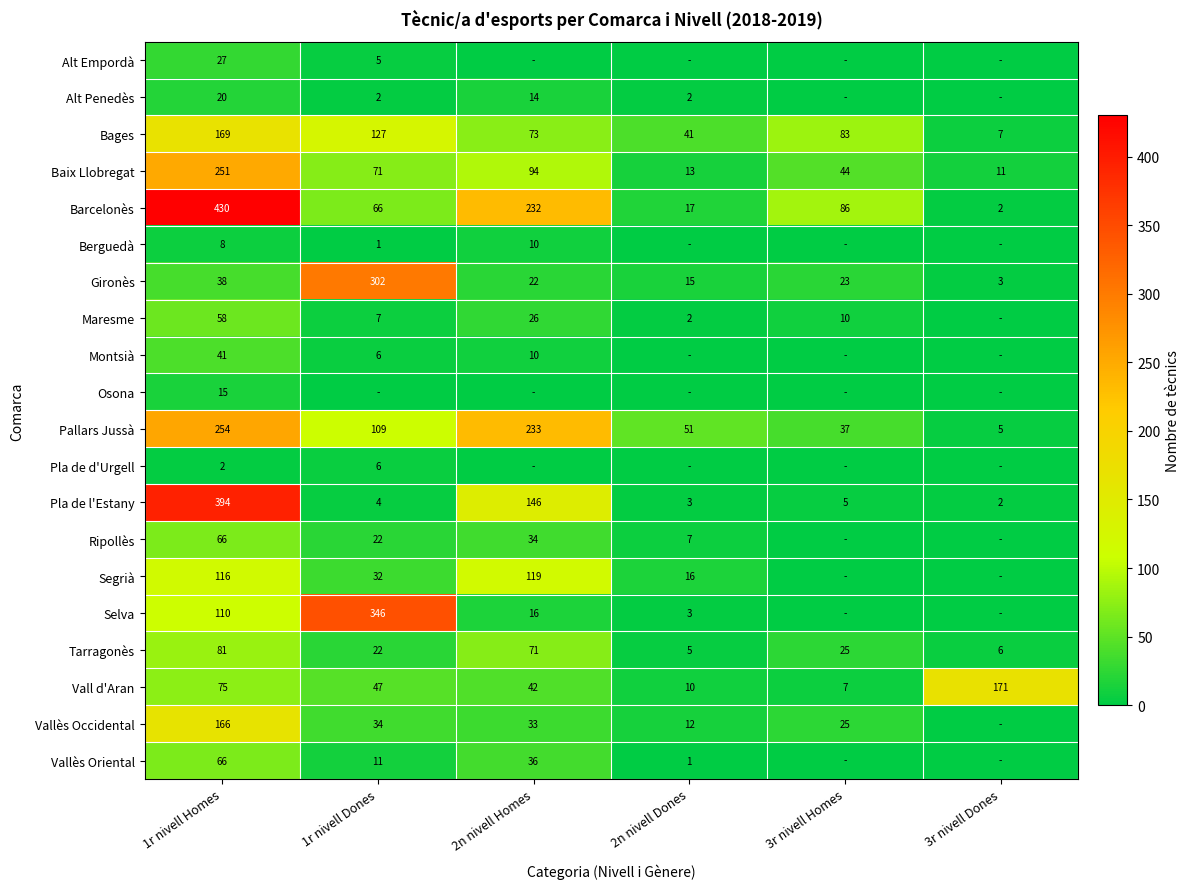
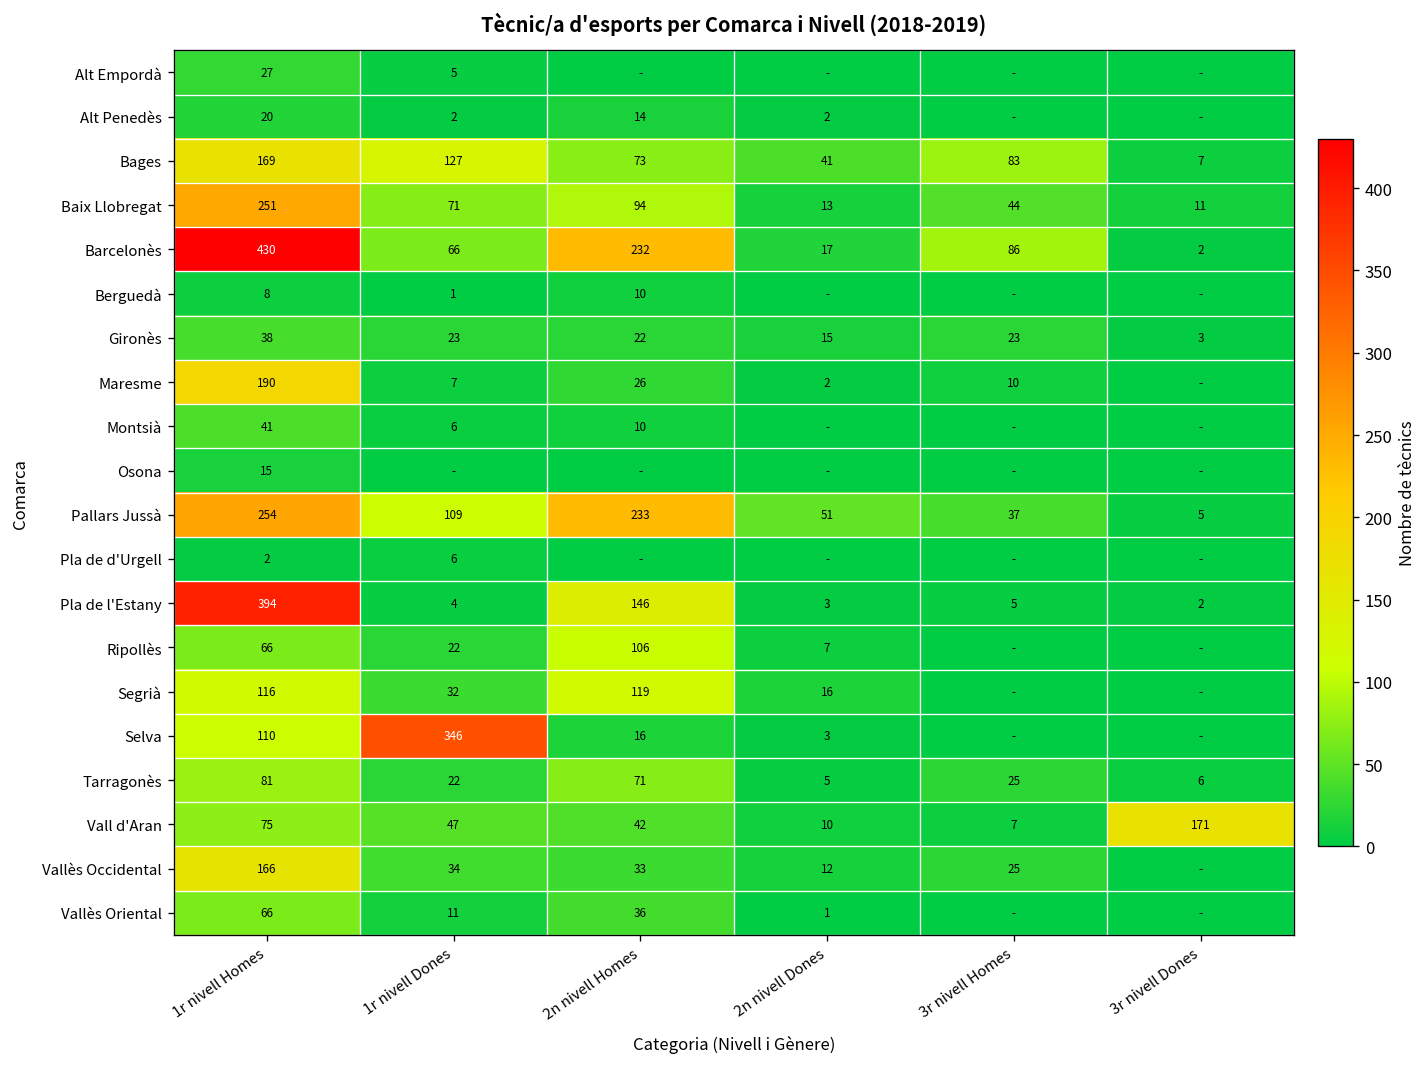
  {
    "Alt Empordà": {
      "1r nivell Homes": 27,
      "1r nivell Dones": 5
    },
    "Alt Penedès": {
      "1r nivell Homes": 20,
      "1r nivell Dones": 2,
      "2n nivell Homes": 14,
      "2n nivell Dones": 2
    },
    "Bages": {
      "1r nivell Homes": 169,
      "1r nivell Dones": 127,
      "2n nivell Homes": 73,
      "2n nivell Dones": 41,
      "3r nivell Homes": 83,
      "3r nivell Dones": 7
    },
    "Baix Llobregat": {
      "1r nivell Homes": 251,
      "1r nivell Dones": 71,
      "2n nivell Homes": 94,
      "2n nivell Dones": 13,
      "3r nivell Homes": 44,
      "3r nivell Dones": 11
    },
    "Barcelonès": {
      "1r nivell Homes": 430,
      "1r nivell Dones": 66,
      "2n nivell Homes": 232,
      "2n nivell Dones": 17,
      "3r nivell Homes": 86,
      "3r nivell Dones": 2
    },
    "Berguedà": {
      "1r nivell Homes": 8,
      "1r nivell Dones": 1,
      "2n nivell Homes": 10
    },
    "Gironès": {
      "1r nivell Homes": 38,
-     "1r nivell Dones": 302,
+     "1r nivell Dones": 23,
      "2n nivell Homes": 22,
      "2n nivell Dones": 15,
      "3r nivell Homes": 23,
      "3r nivell Dones": 3
    },
    "Maresme": {
-     "1r nivell Homes": 58,
+     "1r nivell Homes": 190,
      "1r nivell Dones": 7,
      "2n nivell Homes": 26,
      "2n nivell Dones": 2,
      "3r nivell Homes": 10
    },
    "Montsià": {
      "1r nivell Homes": 41,
      "1r nivell Dones": 6,
      "2n nivell Homes": 10
    },
    "Osona": {
      "1r nivell Homes": 15
    },
    "Pallars Jussà": {
      "1r nivell Homes": 254,
      "1r nivell Dones": 109,
      "2n nivell Homes": 233,
      "2n nivell Dones": 51,
      "3r nivell Homes": 37,
      "3r nivell Dones": 5
    },
    "Pla de d'Urgell": {
      "1r nivell Homes": 2,
      "1r nivell Dones": 6
    },
    "Pla de l'Estany": {
      "1r nivell Homes": 394,
      "1r nivell Dones": 4,
      "2n nivell Homes": 146,
      "2n nivell Dones": 3,
      "3r nivell Homes": 5,
      "3r nivell Dones": 2
    },
    "Ripollès": {
      "1r nivell Homes": 66,
      "1r nivell Dones": 22,
-     "2n nivell Homes": 34,
+     "2n nivell Homes": 106,
      "2n nivell Dones": 7
    },
    "Segrià": {
      "1r nivell Homes": 116,
      "1r nivell Dones": 32,
      "2n nivell Homes": 119,
      "2n nivell Dones": 16
    },
    "Selva": {
      "1r nivell Homes": 110,
      "1r nivell Dones": 346,
      "2n nivell Homes": 16,
      "2n nivell Dones": 3
    },
    "Tarragonès": {
      "1r nivell Homes": 81,
      "1r nivell Dones": 22,
      "2n nivell Homes": 71,
      "2n nivell Dones": 5,
      "3r nivell Homes": 25,
      "3r nivell Dones": 6
    },
    "Vall d'Aran": {
      "1r nivell Homes": 75,
      "1r nivell Dones": 47,
      "2n nivell Homes": 42,
      "2n nivell Dones": 10,
      "3r nivell Homes": 7,
      "3r nivell Dones": 171
    },
    "Vallès Occidental": {
      "1r nivell Homes": 166,
      "1r nivell Dones": 34,
      "2n nivell Homes": 33,
      "2n nivell Dones": 12,
      "3r nivell Homes": 25
    },
    "Vallès Oriental": {
      "1r nivell Homes": 66,
      "1r nivell Dones": 11,
      "2n nivell Homes": 36,
      "2n nivell Dones": 1
    }
  }
